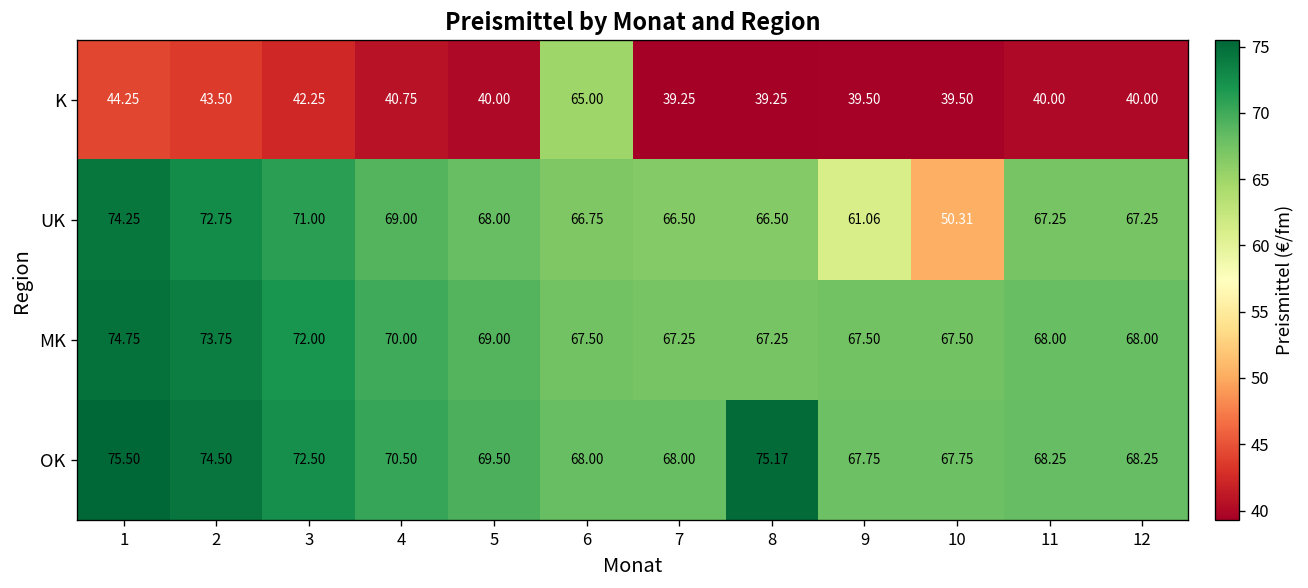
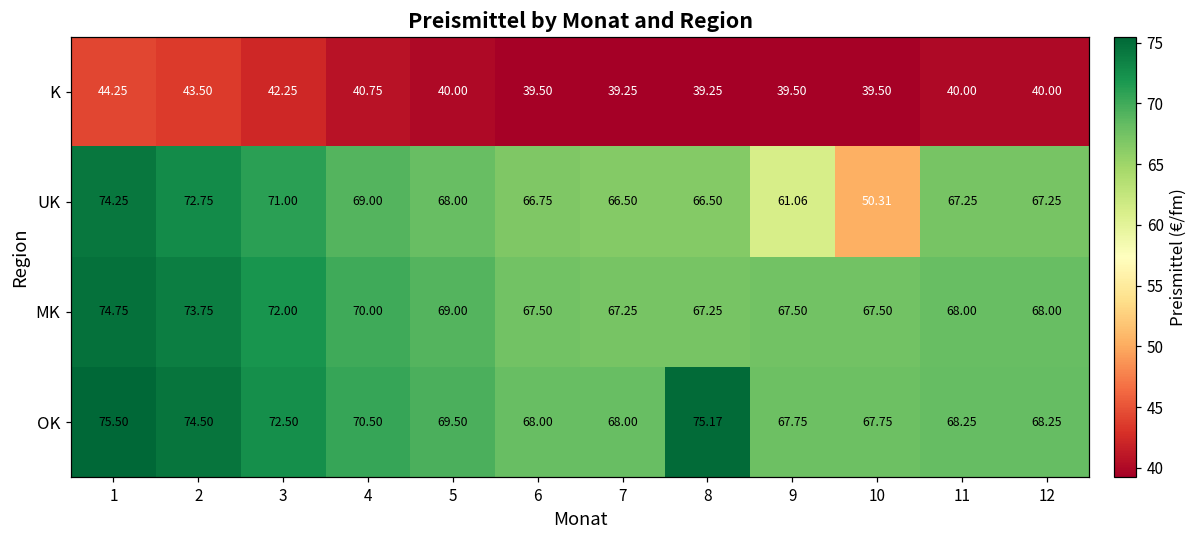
  {
    "K": {
      "1": 44.25,
      "2": 43.50,
      "3": 42.25,
      "4": 40.75,
      "5": 40.00,
-     "6": 65.00,
+     "6": 39.50,
      "7": 39.25,
      "8": 39.25,
      "9": 39.50,
      "10": 39.50,
      "11": 40.00,
      "12": 40.00
    },
    "UK": {
      "1": 74.25,
      "2": 72.75,
      "3": 71.00,
      "4": 69.00,
      "5": 68.00,
      "6": 66.75,
      "7": 66.50,
      "8": 66.50,
      "9": 61.06,
      "10": 50.31,
      "11": 67.25,
      "12": 67.25
    },
    "MK": {
      "1": 74.75,
      "2": 73.75,
      "3": 72.00,
      "4": 70.00,
      "5": 69.00,
      "6": 67.50,
      "7": 67.25,
      "8": 67.25,
      "9": 67.50,
      "10": 67.50,
      "11": 68.00,
      "12": 68.00
    },
    "OK": {
      "1": 75.50,
      "2": 74.50,
      "3": 72.50,
      "4": 70.50,
      "5": 69.50,
      "6": 68.00,
      "7": 68.00,
      "8": 75.17,
      "9": 67.75,
      "10": 67.75,
      "11": 68.25,
      "12": 68.25
    }
  }
